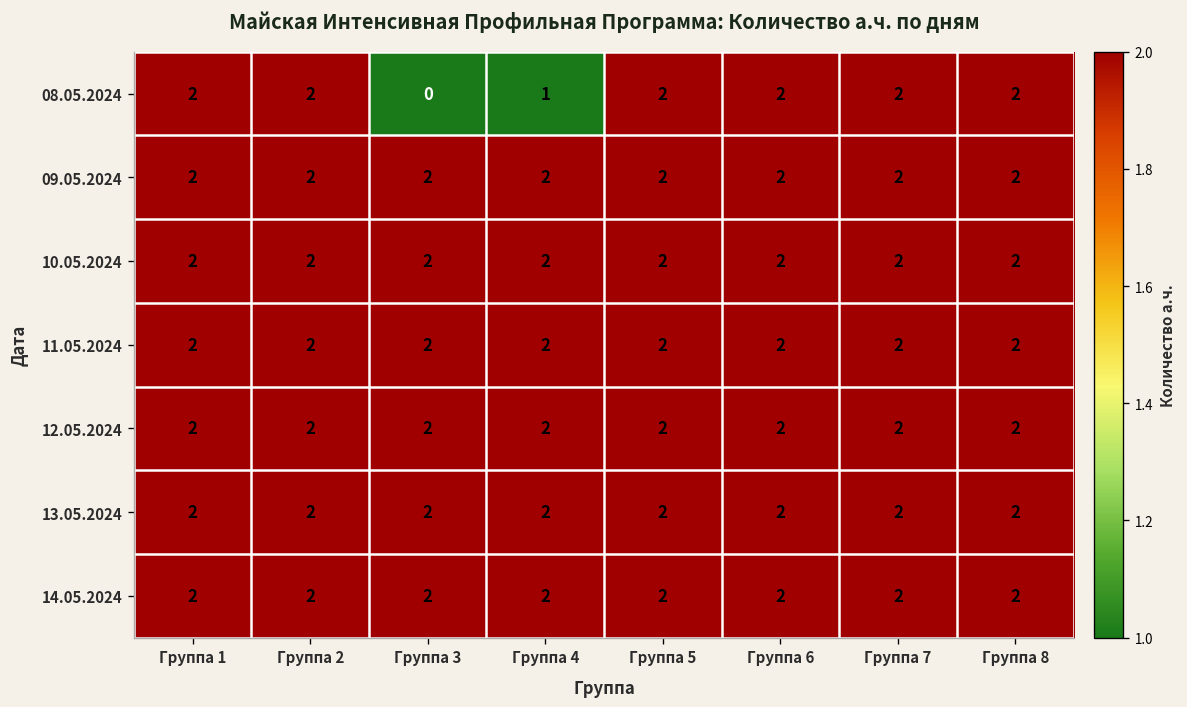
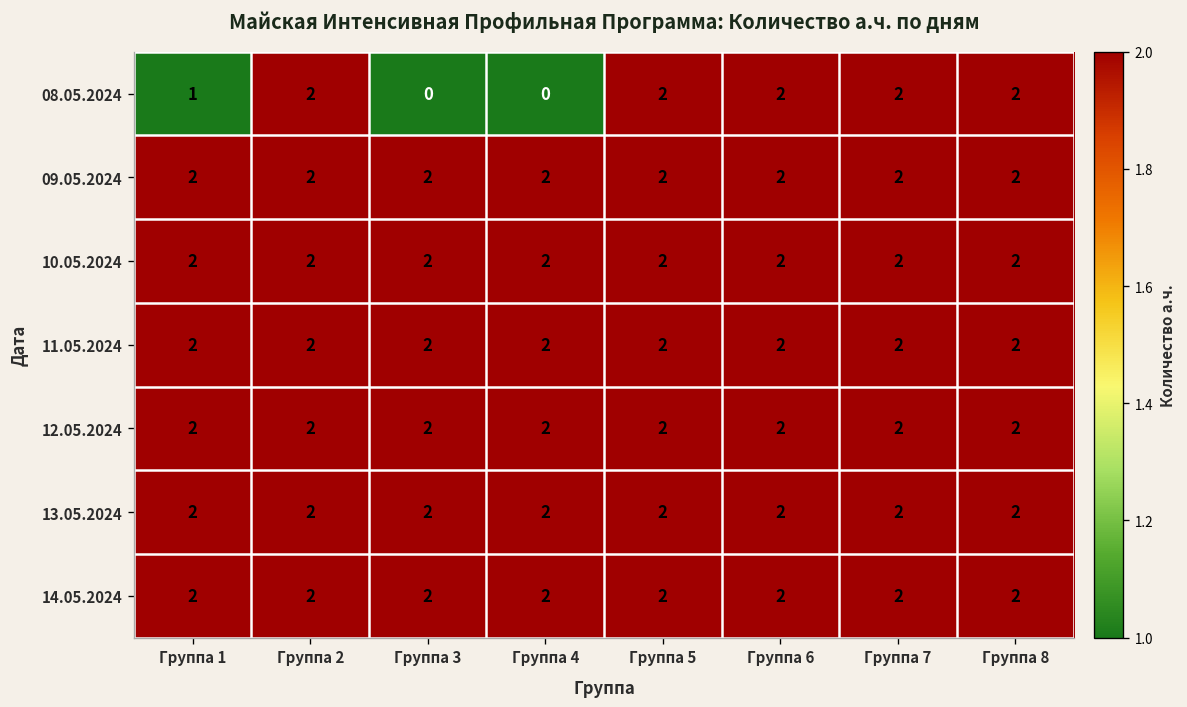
  {
    "08.05.2024": {
-     "Группа 1": 2,
+     "Группа 1": 1,
      "Группа 2": 2,
      "Группа 3": 0,
-     "Группа 4": 1,
+     "Группа 4": 0,
      "Группа 5": 2,
      "Группа 6": 2,
      "Группа 7": 2,
      "Группа 8": 2
    },
    "09.05.2024": {
      "Группа 1": 2,
      "Группа 2": 2,
      "Группа 3": 2,
      "Группа 4": 2,
      "Группа 5": 2,
      "Группа 6": 2,
      "Группа 7": 2,
      "Группа 8": 2
    },
    "10.05.2024": {
      "Группа 1": 2,
      "Группа 2": 2,
      "Группа 3": 2,
      "Группа 4": 2,
      "Группа 5": 2,
      "Группа 6": 2,
      "Группа 7": 2,
      "Группа 8": 2
    },
    "11.05.2024": {
      "Группа 1": 2,
      "Группа 2": 2,
      "Группа 3": 2,
      "Группа 4": 2,
      "Группа 5": 2,
      "Группа 6": 2,
      "Группа 7": 2,
      "Группа 8": 2
    },
    "12.05.2024": {
      "Группа 1": 2,
      "Группа 2": 2,
      "Группа 3": 2,
      "Группа 4": 2,
      "Группа 5": 2,
      "Группа 6": 2,
      "Группа 7": 2,
      "Группа 8": 2
    },
    "13.05.2024": {
      "Группа 1": 2,
      "Группа 2": 2,
      "Группа 3": 2,
      "Группа 4": 2,
      "Группа 5": 2,
      "Группа 6": 2,
      "Группа 7": 2,
      "Группа 8": 2
    },
    "14.05.2024": {
      "Группа 1": 2,
      "Группа 2": 2,
      "Группа 3": 2,
      "Группа 4": 2,
      "Группа 5": 2,
      "Группа 6": 2,
      "Группа 7": 2,
      "Группа 8": 2
    }
  }
